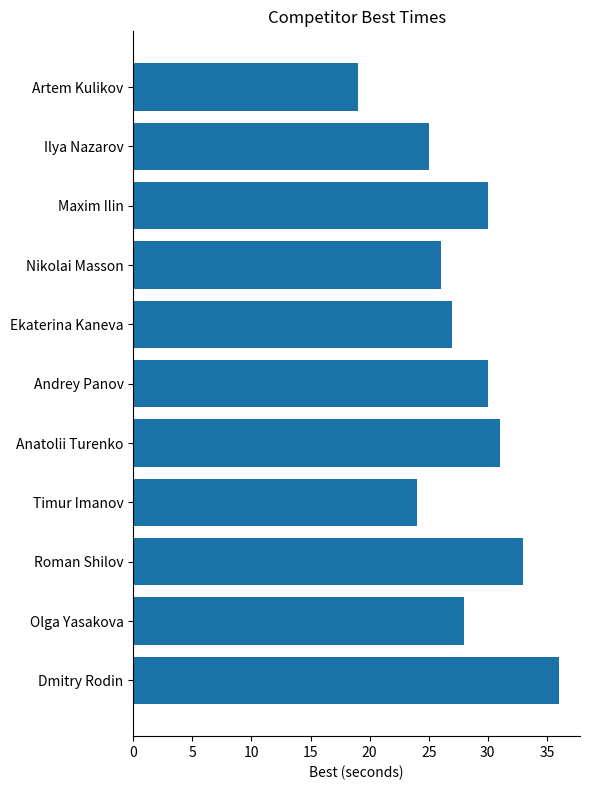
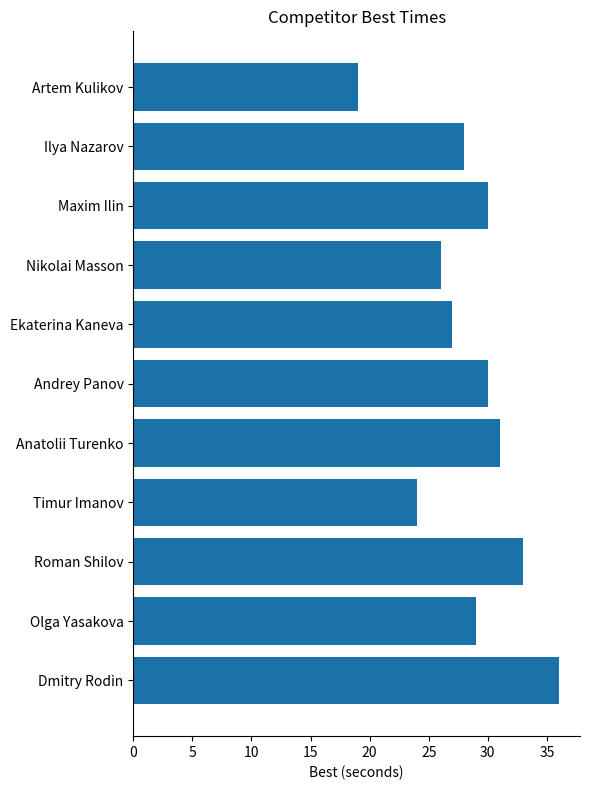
  {
    "Artem Kulikov": 19,
-   "Ilya Nazarov": 25,
+   "Ilya Nazarov": 28,
    "Maxim Ilin": 30,
    "Nikolai Masson": 26,
    "Ekaterina Kaneva": 27,
    "Andrey Panov": 30,
    "Anatolii Turenko": 31,
    "Timur Imanov": 24,
    "Roman Shilov": 33,
-   "Olga Yasakova": 28,
+   "Olga Yasakova": 29,
    "Dmitry Rodin": 36
  }
